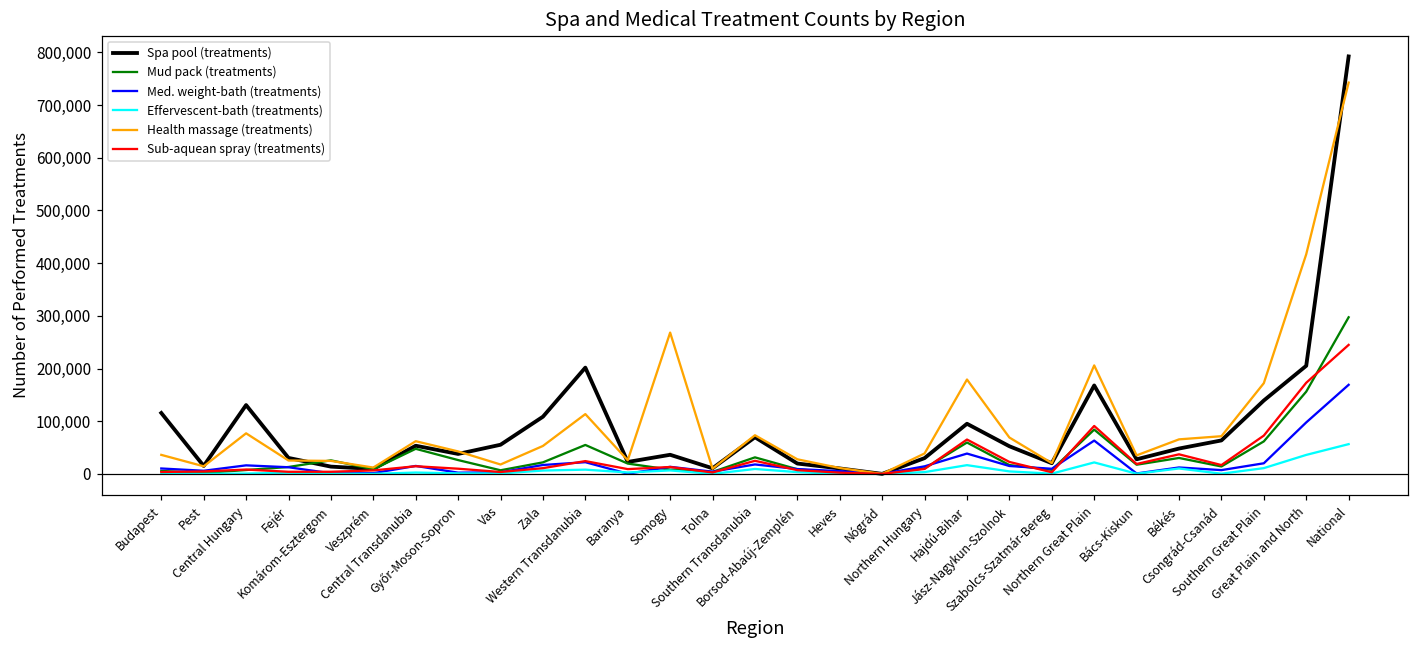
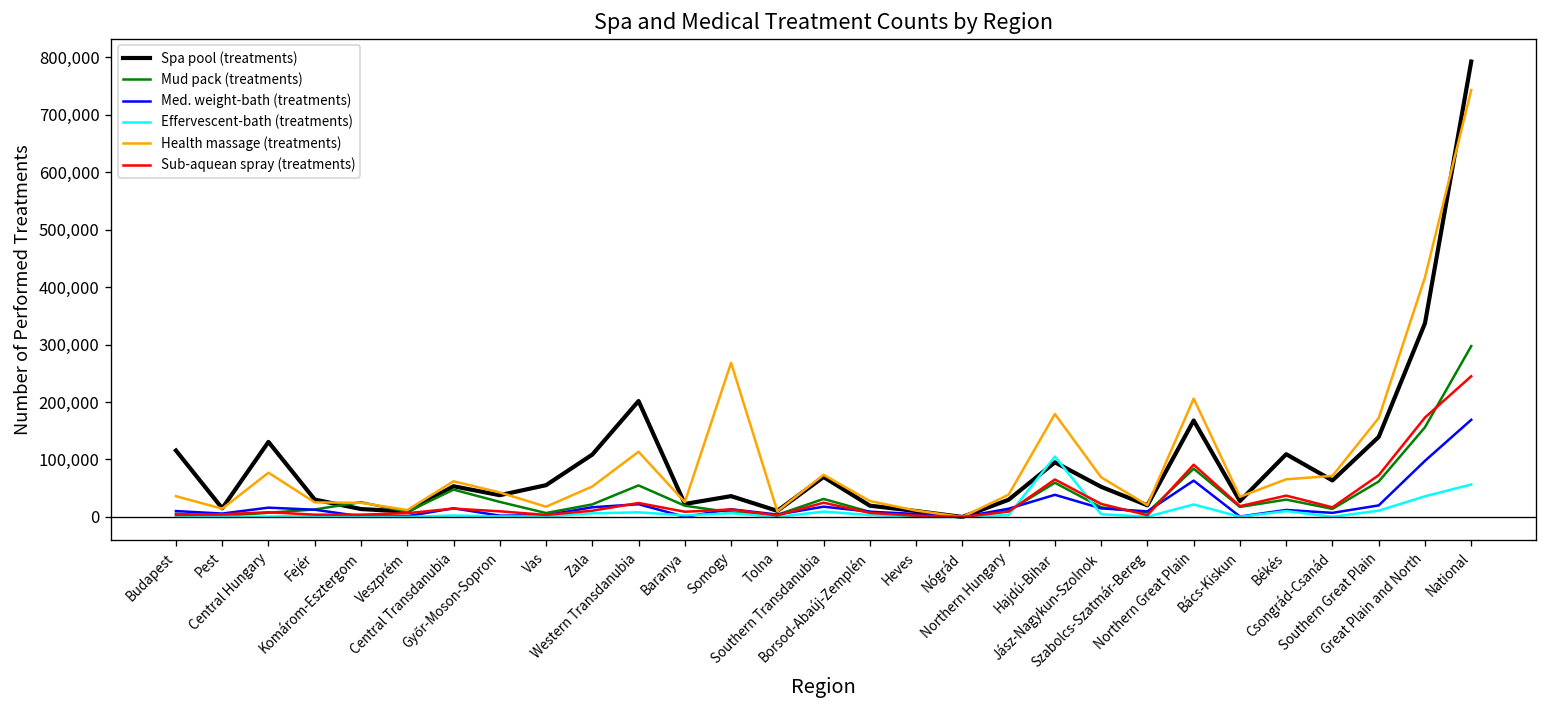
  {
    "Spa pool (treatments)": {
      "Budapest": "120,000",
      "Central Hungary": "130,000",
      "Komárom-Esztergom": "10,000",
      "Central Transdanubia": "50,000",
      "Vas": "60,000",
      "Zala": "110,000",
      "Western Transdanubia": "200,000",
      "Somogy": "40,000",
      "Borsod-Abaúj-Zemplén": "20,000",
      "Northern Hungary": "30,000",
      "Hajdú-Bihar": "100,000",
      "Jász-Nagykun-Szolnok": "50,000",
      "Northern Great Plain": "170,000",
      "Bács-Kiskun": "30,000",
-     "Békés": "50,000",
+     "Békés": "110,000",
      "Csongrád-Csanád": "60,000",
      "Southern Great Plain": "140,000",
-     "Great Plain and North": "210,000",
+     "Great Plain and North": "340,000",
      "National": "790,000"
    },
    "Mud pack (treatments)": {
      "Central Transdanubia": "50,000",
      "Győr-Moson-Sopron": "30,000",
      "Western Transdanubia": "50,000",
      "Southern Transdanubia": "30,000",
      "Hajdú-Bihar": "60,000",
      "Northern Great Plain": "80,000",
      "Békés": "30,000",
      "Southern Great Plain": "60,000",
      "Great Plain and North": "160,000",
      "National": "300,000"
    },
    "Med. weight-bath (treatments)": {
      "Central Hungary": "20,000",
      "Southern Transdanubia": "20,000",
      "Hajdú-Bihar": "40,000",
      "Northern Great Plain": "60,000",
      "Csongrád-Csanád": "10,000",
      "Southern Great Plain": "20,000",
      "Great Plain and North": "100,000",
      "National": "170,000"
    },
    "Effervescent-bath (treatments)": {
      "Central Hungary": "0",
      "Central Transdanubia": "0",
      "Western Transdanubia": "10,000",
      "Southern Transdanubia": "10,000",
      "Northern Hungary": "0",
-     "Hajdú-Bihar": "20,000",
+     "Hajdú-Bihar": "110,000",
      "Jász-Nagykun-Szolnok": "0",
      "Northern Great Plain": "20,000",
      "Csongrád-Csanád": "0",
      "Southern Great Plain": "10,000",
      "Great Plain and North": "40,000",
      "National": "60,000"
    },
    "Health massage (treatments)": {
      "Budapest": "40,000",
      "Central Hungary": "80,000",
      "Central Transdanubia": "60,000",
      "Vas": "20,000",
      "Zala": "50,000",
      "Western Transdanubia": "110,000",
      "Somogy": "270,000",
      "Borsod-Abaúj-Zemplén": "30,000",
      "Northern Hungary": "40,000",
      "Hajdú-Bihar": "180,000",
      "Jász-Nagykun-Szolnok": "70,000",
      "Northern Great Plain": "210,000",
      "Bács-Kiskun": "40,000",
      "Békés": "70,000",
      "Csongrád-Csanád": "70,000",
      "Southern Great Plain": "170,000",
      "Great Plain and North": "420,000",
      "National": "740,000"
    },
    "Sub-aquean spray (treatments)": {
      "Győr-Moson-Sopron": "10,000",
      "Baranya": "10,000",
      "Southern Transdanubia": "20,000",
      "Hajdú-Bihar": "70,000",
      "Jász-Nagykun-Szolnok": "20,000",
      "Northern Great Plain": "90,000",
      "Békés": "40,000",
      "Southern Great Plain": "70,000",
      "Great Plain and North": "170,000",
      "National": "240,000"
    }
  }
